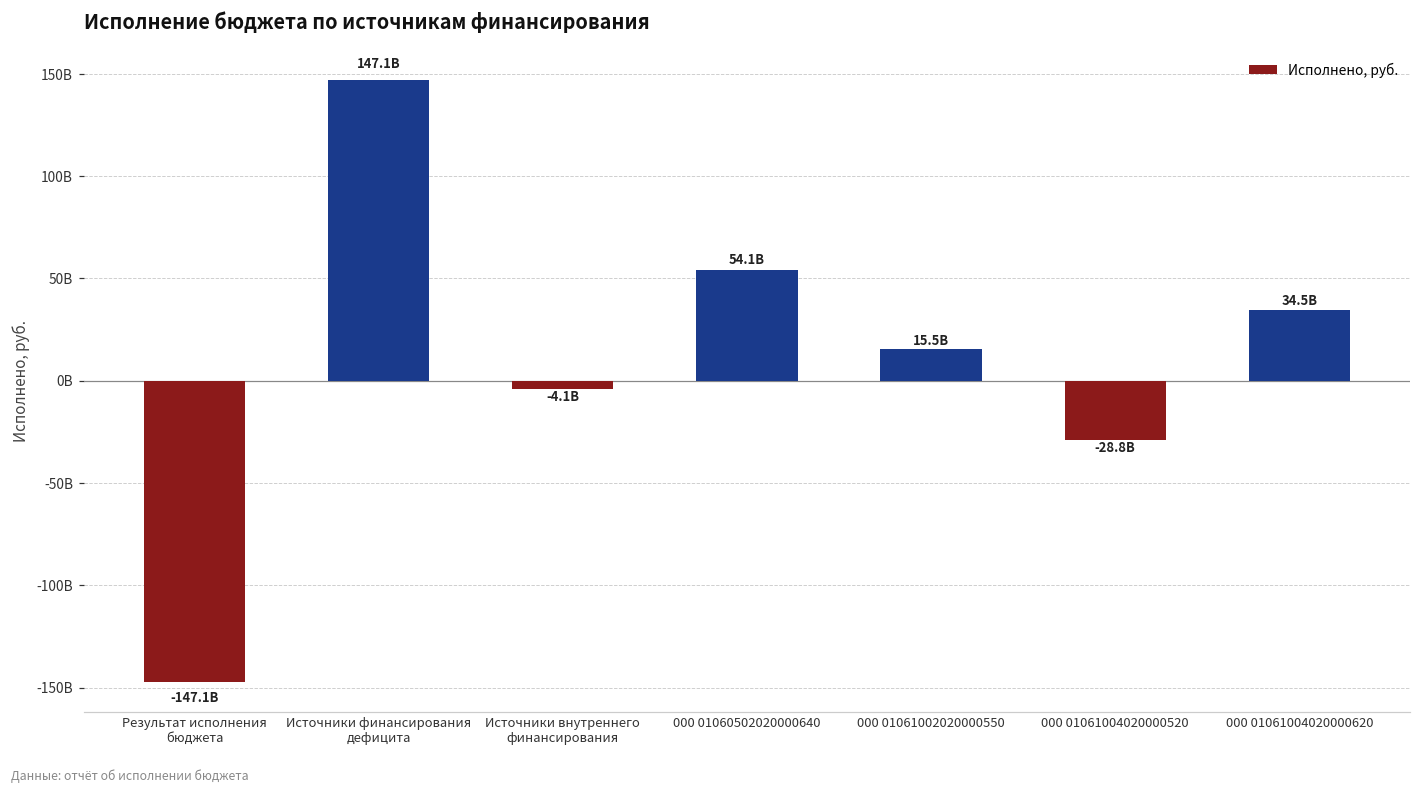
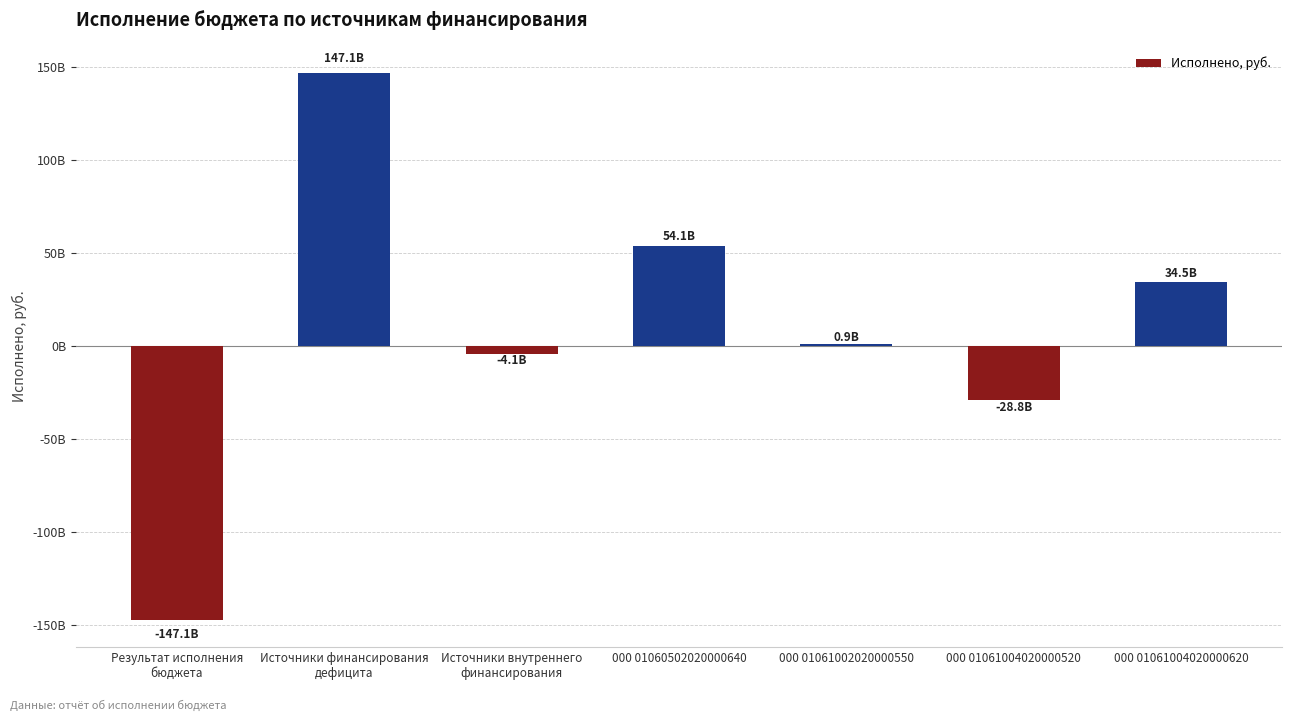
  {
    "Результат исполнения бюджета": "-147.1B",
    "Источники финансирования дефицита": "147.1B",
    "Источники внутреннего финансирования": "-4.1B",
    "000 01060502020000640": "54.1B",
-   "000 01061002020000550": "15.5B",
+   "000 01061002020000550": "0.9B",
    "000 01061004020000520": "-28.8B",
    "000 01061004020000620": "34.5B"
  }
